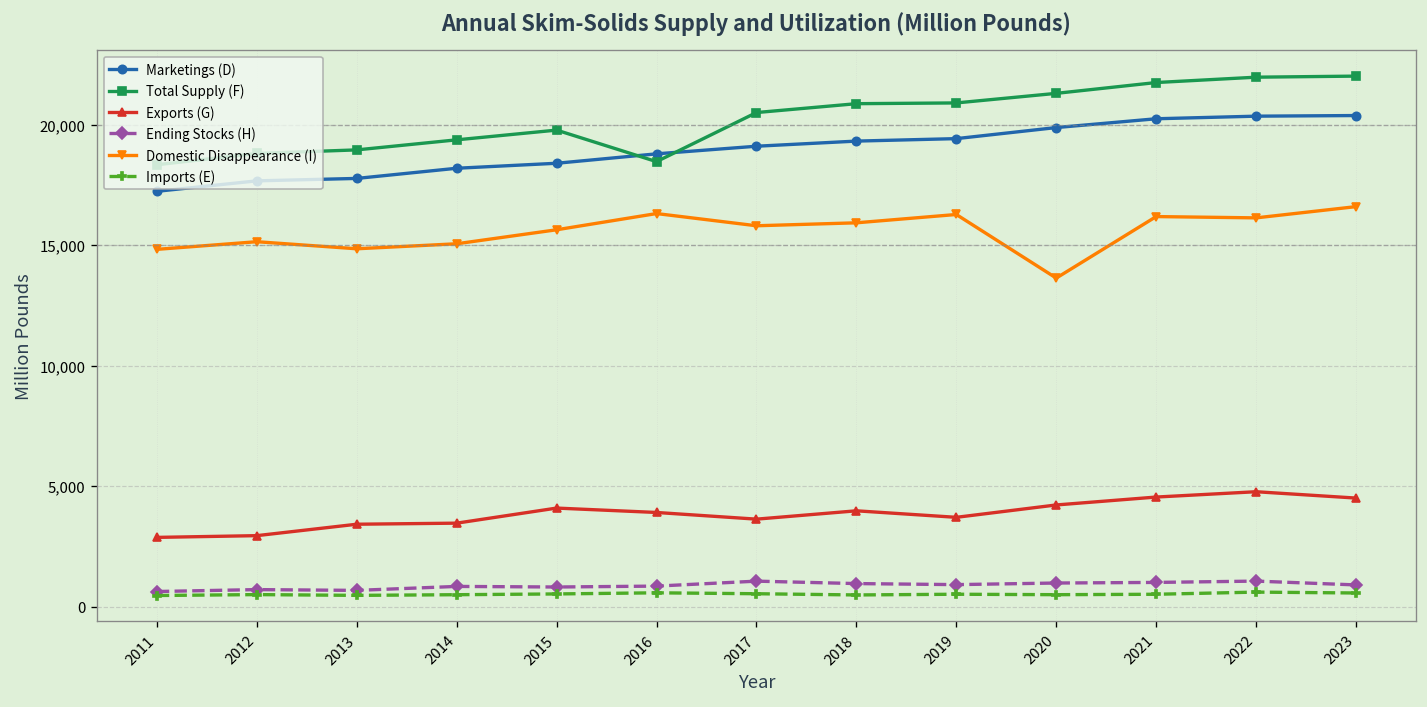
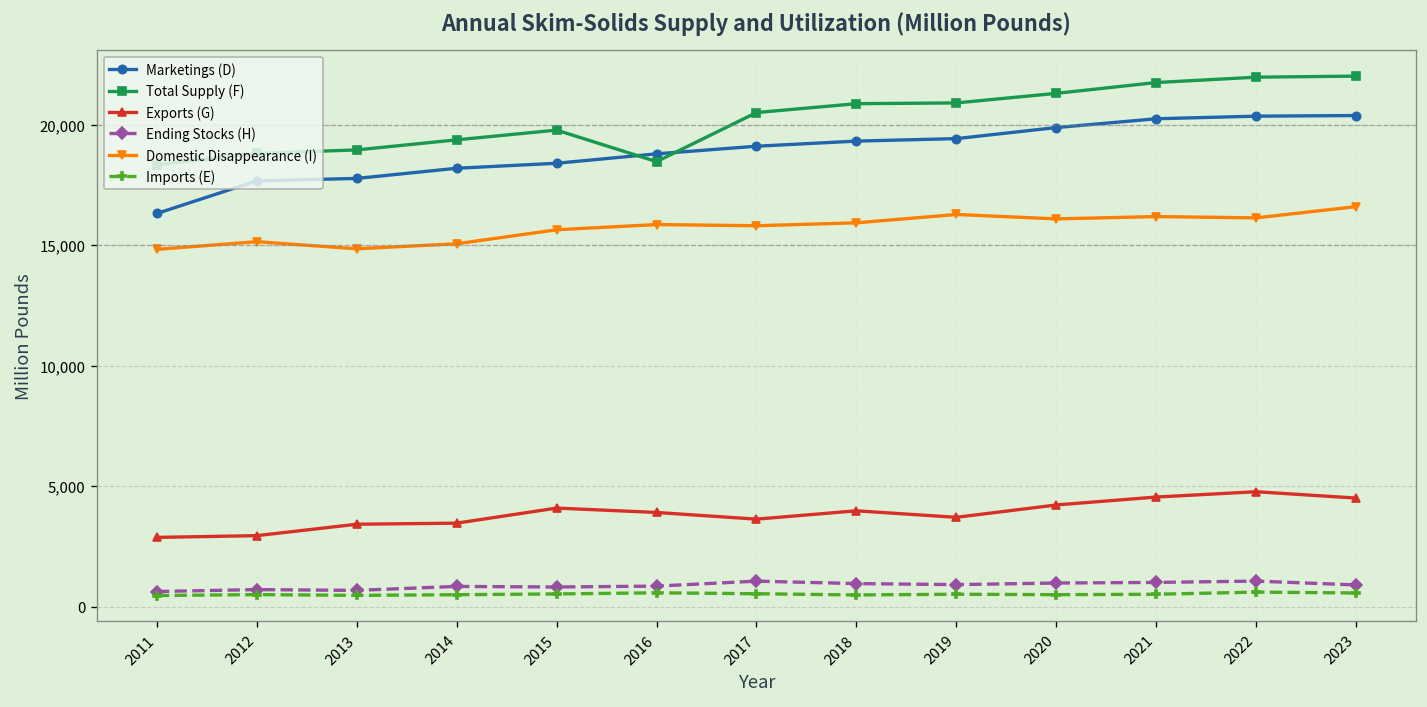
  {
    "Marketings (D)": {
-     "2011": "17,200",
+     "2011": "16,300",
      "2012": "17,700",
      "2013": "17,800",
      "2014": "18,200",
      "2015": "18,400",
      "2016": "18,800",
      "2017": "19,100",
      "2018": "19,300",
      "2019": "19,400",
      "2020": "19,900",
      "2021": "20,200",
      "2022": "20,300",
      "2023": "20,400"
    },
    "Total Supply (F)": {
      "2013": "18,900",
      "2014": "19,400",
      "2015": "19,800",
      "2016": "18,500",
      "2017": "20,500",
      "2018": "20,900",
      "2019": "20,900",
      "2020": "21,300",
      "2021": "21,700",
      "2022": "22,000",
      "2023": "22,000"
    },
    "Exports (G)": {
      "2011": "2,900",
      "2012": "2,900",
      "2013": "3,400",
      "2014": "3,500",
      "2015": "4,100",
      "2016": "3,900",
      "2017": "3,600",
      "2018": "4,000",
      "2019": "3,700",
      "2020": "4,200",
      "2021": "4,600",
      "2022": "4,800",
      "2023": "4,500"
    },
    "Ending Stocks (H)": {
      "2011": "600",
      "2012": "700",
      "2013": "700",
      "2014": "800",
      "2015": "800",
      "2016": "900",
      "2017": "1,100",
      "2018": "1,000",
      "2019": "900",
      "2020": "1,000",
      "2021": "1,000",
      "2022": "1,100",
      "2023": "900"
    },
    "Domestic Disappearance (I)": {
      "2011": "14,800",
      "2012": "15,100",
      "2013": "14,800",
      "2014": "15,100",
      "2015": "15,600",
-     "2016": "16,300",
+     "2016": "15,900",
      "2017": "15,800",
      "2018": "15,900",
      "2019": "16,300",
-     "2020": "13,600",
+     "2020": "16,100",
      "2021": "16,200",
      "2022": "16,100",
      "2023": "16,600"
    },
    "Imports (E)": {
      "2011": "500",
      "2012": "500",
      "2013": "500",
      "2014": "500",
      "2015": "500",
      "2016": "600",
      "2017": "500",
      "2018": "500",
      "2019": "500",
      "2020": "500",
      "2021": "500",
      "2022": "600",
      "2023": "600"
    }
  }
